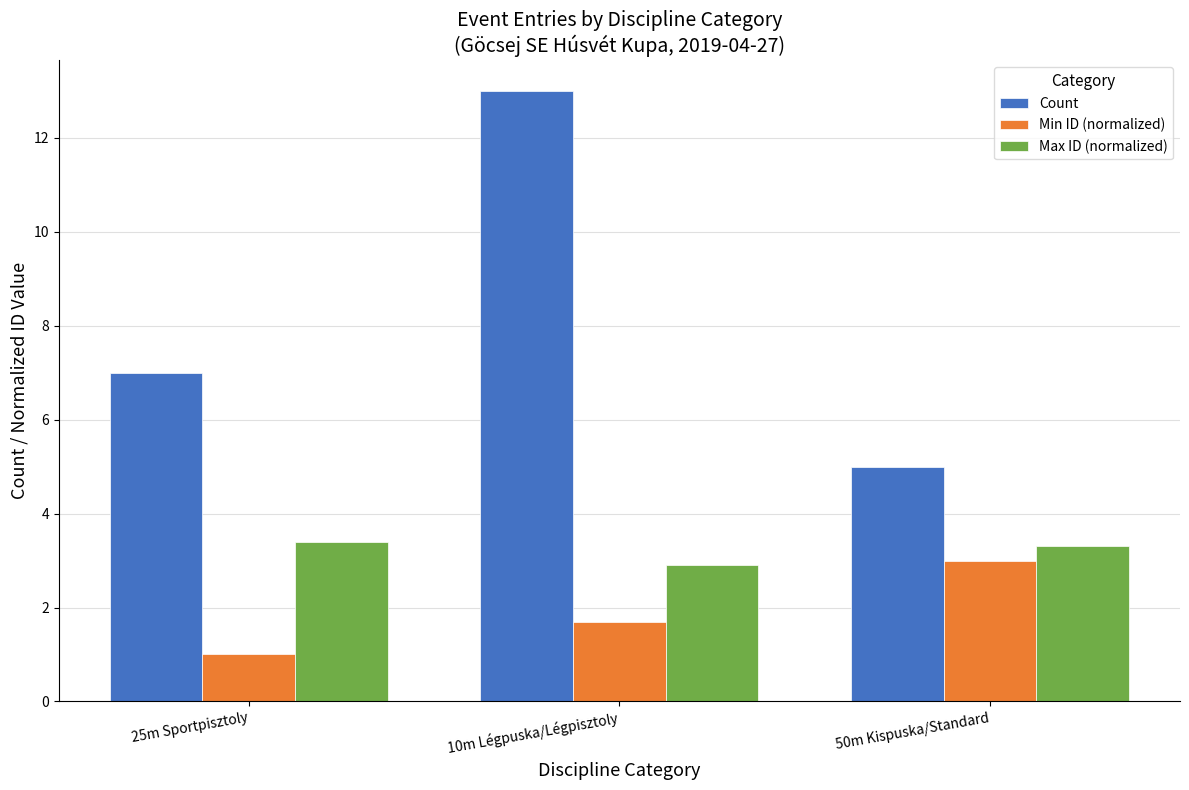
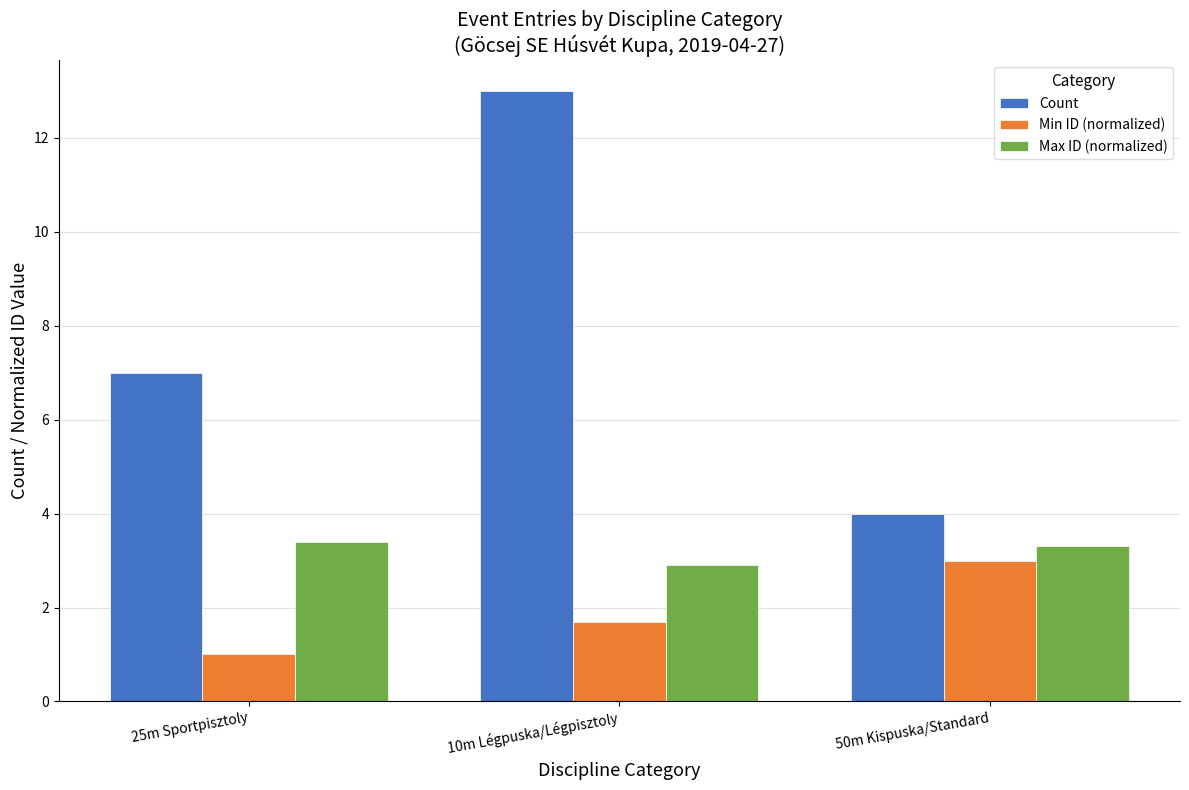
  {
    "Count": {
      "25m Sportpisztoly": 7,
      "10m Légpuska/Légpisztoly": 13,
-     "50m Kispuska/Standard": 5
+     "50m Kispuska/Standard": 4
    },
    "Min ID (normalized)": {
      "25m Sportpisztoly": 1,
      "10m Légpuska/Légpisztoly": 1.7,
      "50m Kispuska/Standard": 3
    },
    "Max ID (normalized)": {
      "25m Sportpisztoly": 3.4,
      "10m Légpuska/Légpisztoly": 2.9,
      "50m Kispuska/Standard": 3.3
    }
  }
